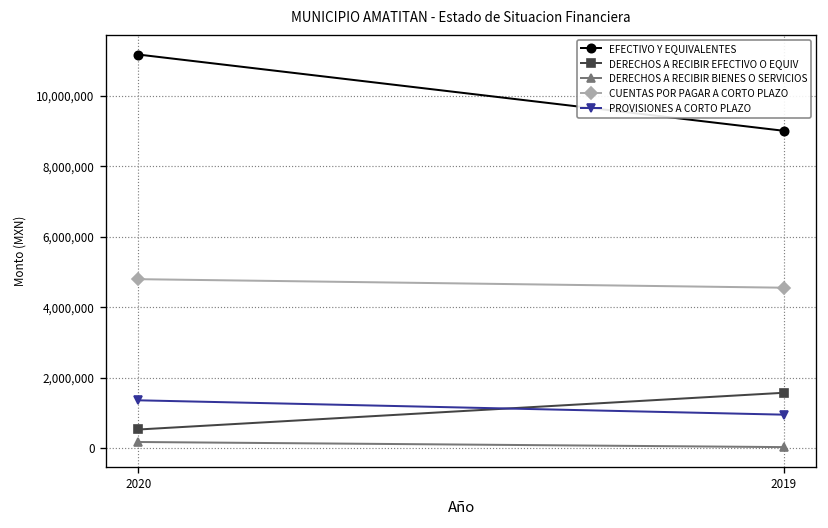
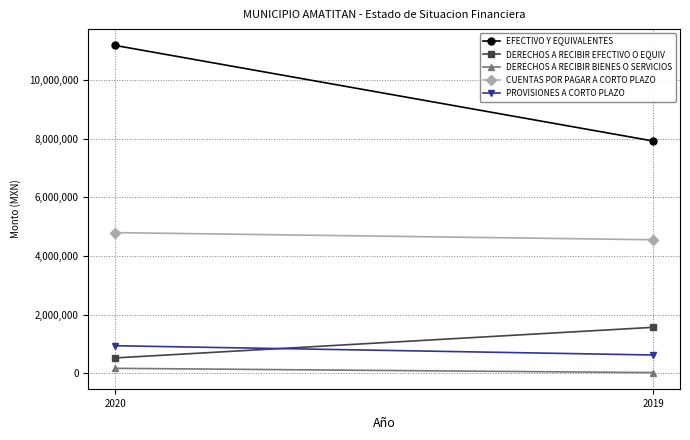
  {
    "EFECTIVO Y EQUIVALENTES": {
      "2020": "11,200,000",
-     "2019": "9,000,000"
+     "2019": "7,900,000"
    },
    "DERECHOS A RECIBIR EFECTIVO O EQUIV": {
      "2020": "500,000",
      "2019": "1,600,000"
    },
    "DERECHOS A RECIBIR BIENES O SERVICIOS": {
      "2020": "200,000",
      "2019": "0"
    },
    "CUENTAS POR PAGAR A CORTO PLAZO": {
      "2020": "4,800,000",
      "2019": "4,600,000"
    },
    "PROVISIONES A CORTO PLAZO": {
-     "2020": "1,400,000",
-     "2019": "1,000,000"
+     "2020": "900,000",
+     "2019": "600,000"
    }
  }
